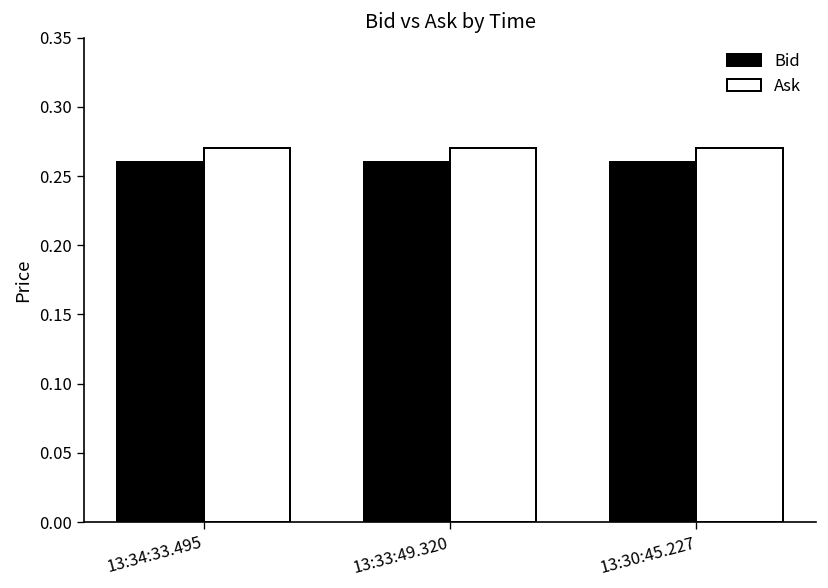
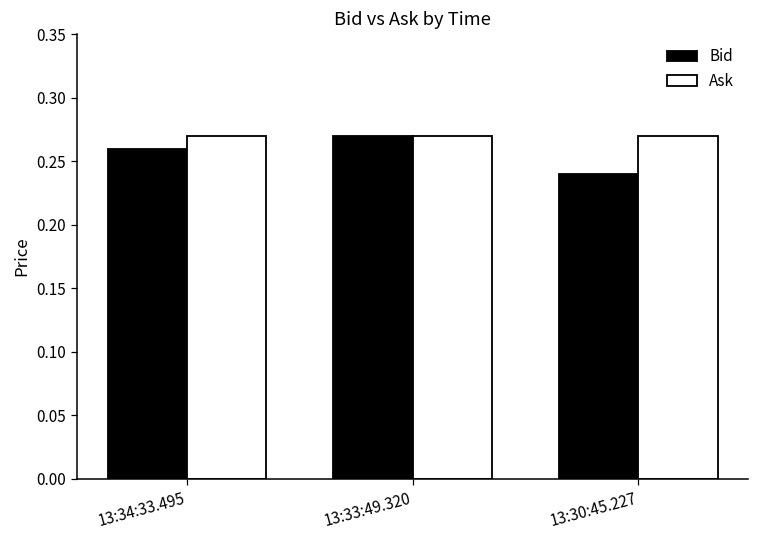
  {
    "Bid": {
      "13:34:33.495": 0.26,
-     "13:33:49.320": 0.26,
-     "13:30:45.227": 0.26
+     "13:33:49.320": 0.27,
+     "13:30:45.227": 0.24
    },
    "Ask": {
      "13:34:33.495": 0.27,
      "13:33:49.320": 0.27,
      "13:30:45.227": 0.27
    }
  }
